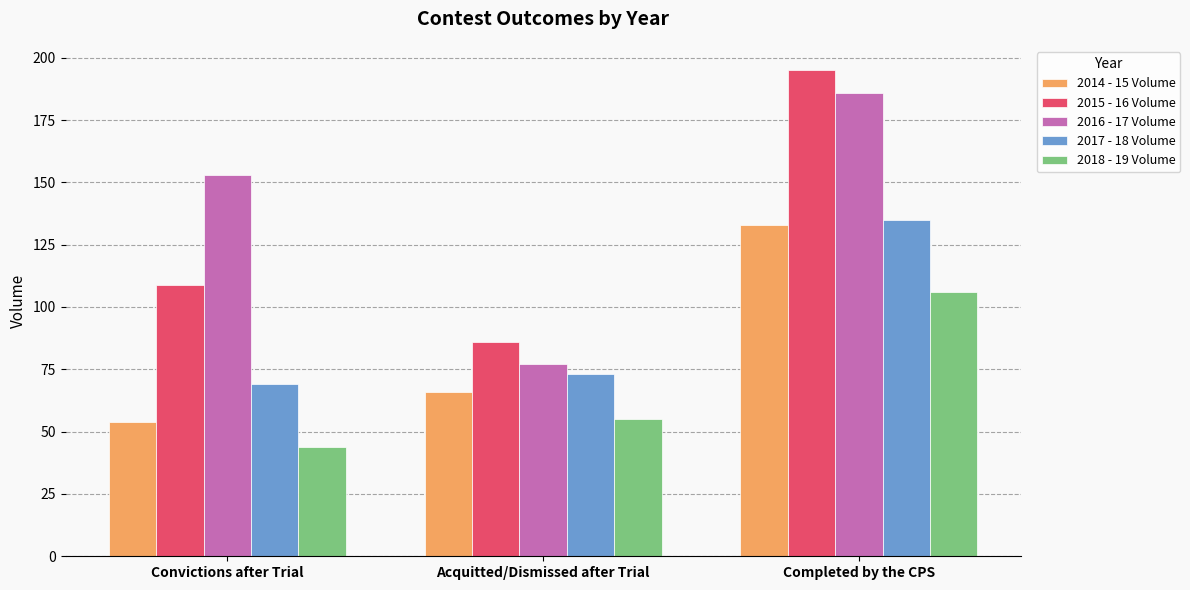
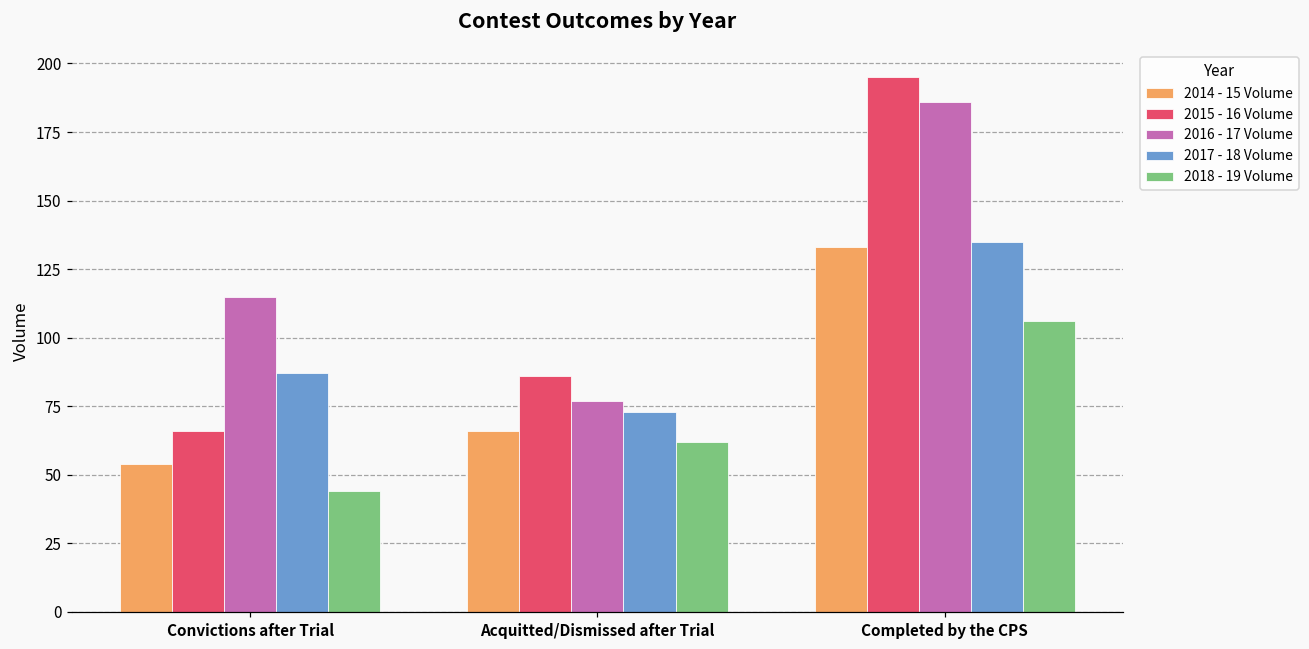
  {
    "2014 - 15 Volume": {
      "Convictions after Trial": 54,
      "Acquitted/Dismissed after Trial": 66,
      "Completed by the CPS": 133
    },
    "2015 - 16 Volume": {
-     "Convictions after Trial": 109,
+     "Convictions after Trial": 66,
      "Acquitted/Dismissed after Trial": 86,
      "Completed by the CPS": 195
    },
    "2016 - 17 Volume": {
-     "Convictions after Trial": 153,
+     "Convictions after Trial": 115,
      "Acquitted/Dismissed after Trial": 77,
      "Completed by the CPS": 186
    },
    "2017 - 18 Volume": {
-     "Convictions after Trial": 69,
+     "Convictions after Trial": 87,
      "Acquitted/Dismissed after Trial": 73,
      "Completed by the CPS": 135
    },
    "2018 - 19 Volume": {
      "Convictions after Trial": 44,
-     "Acquitted/Dismissed after Trial": 55,
+     "Acquitted/Dismissed after Trial": 62,
      "Completed by the CPS": 106
    }
  }
